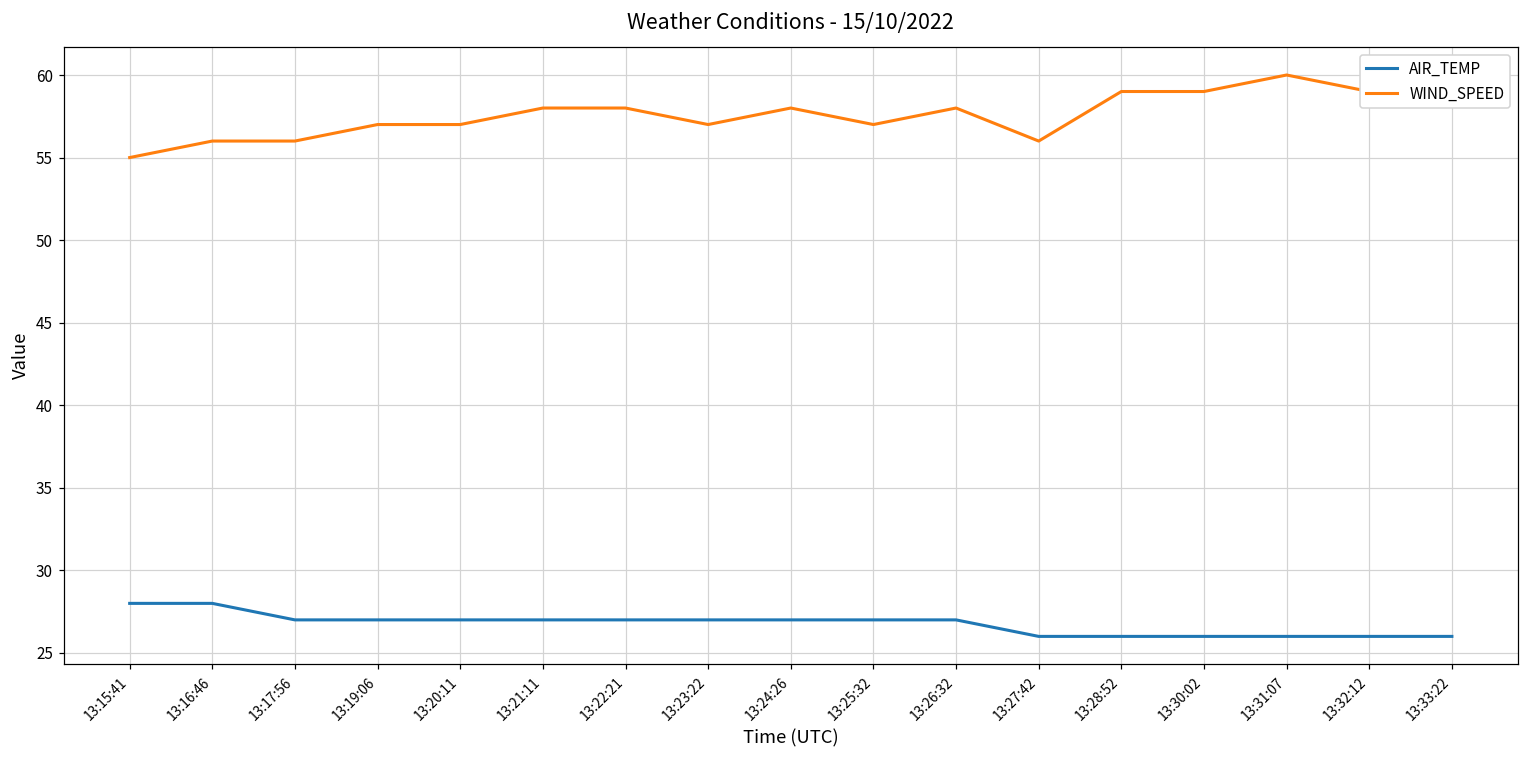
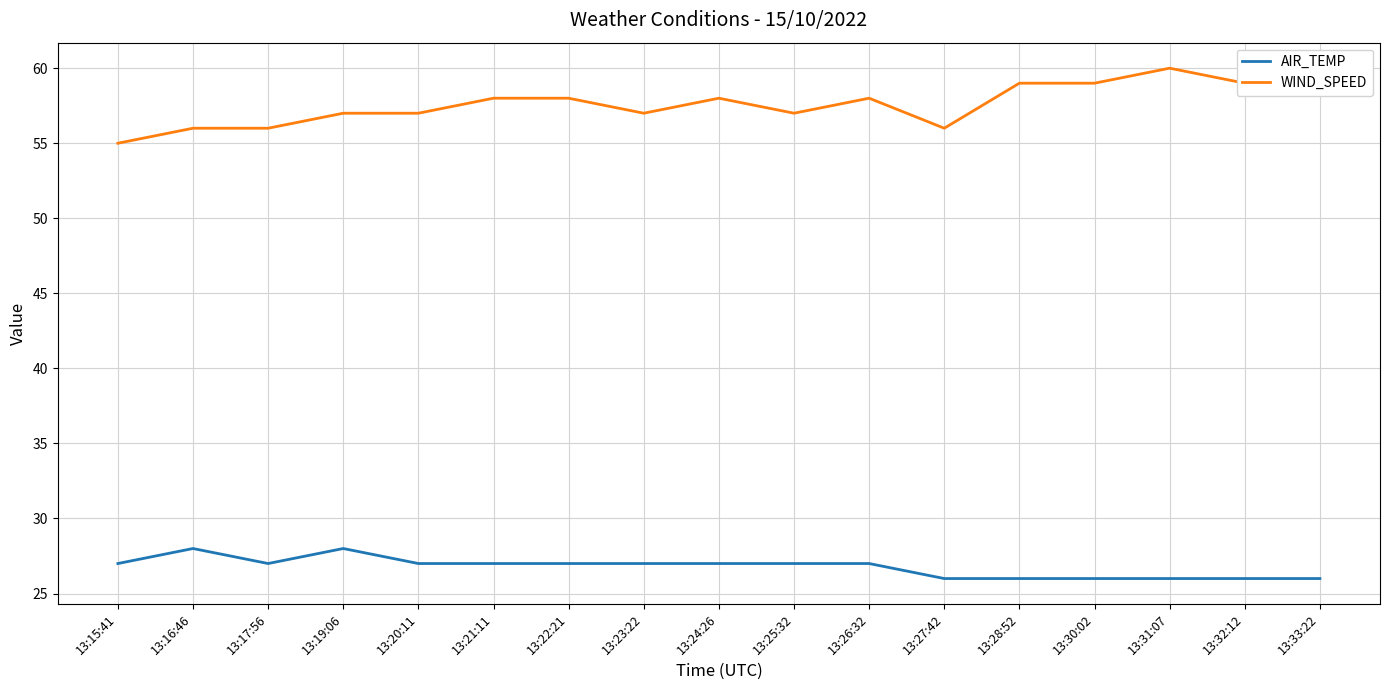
  {
    "AIR_TEMP": {
-     "13:15:41": 28,
+     "13:15:41": 27,
      "13:16:46": 28,
      "13:17:56": 27,
-     "13:19:06": 27,
+     "13:19:06": 28,
      "13:20:11": 27,
      "13:21:11": 27,
      "13:22:21": 27,
      "13:23:22": 27,
      "13:24:26": 27,
      "13:25:32": 27,
      "13:26:32": 27,
      "13:27:42": 26,
      "13:28:52": 26,
      "13:30:02": 26,
      "13:31:07": 26,
      "13:32:12": 26,
      "13:33:22": 26
    },
    "WIND_SPEED": {
      "13:15:41": 55,
      "13:16:46": 56,
      "13:17:56": 56,
      "13:19:06": 57,
      "13:20:11": 57,
      "13:21:11": 58,
      "13:22:21": 58,
      "13:23:22": 57,
      "13:24:26": 58,
      "13:25:32": 57,
      "13:26:32": 58,
      "13:27:42": 56,
      "13:28:52": 59,
      "13:30:02": 59,
      "13:31:07": 60
    }
  }
